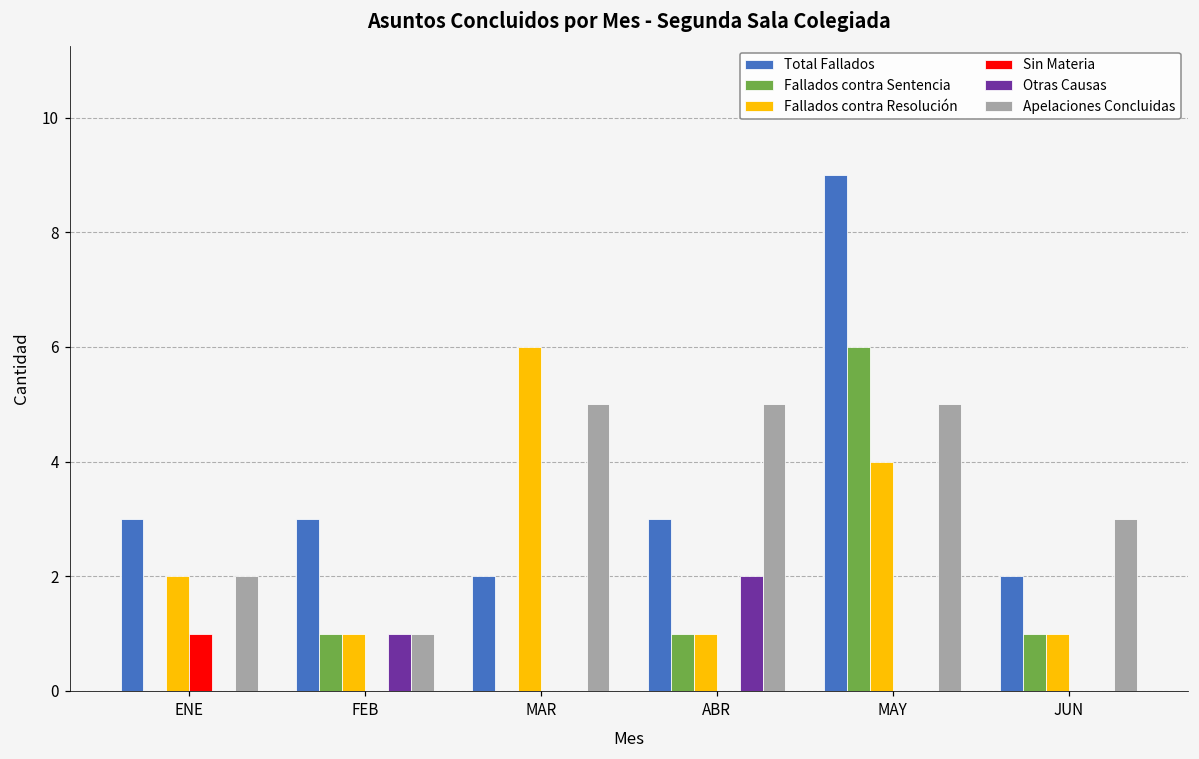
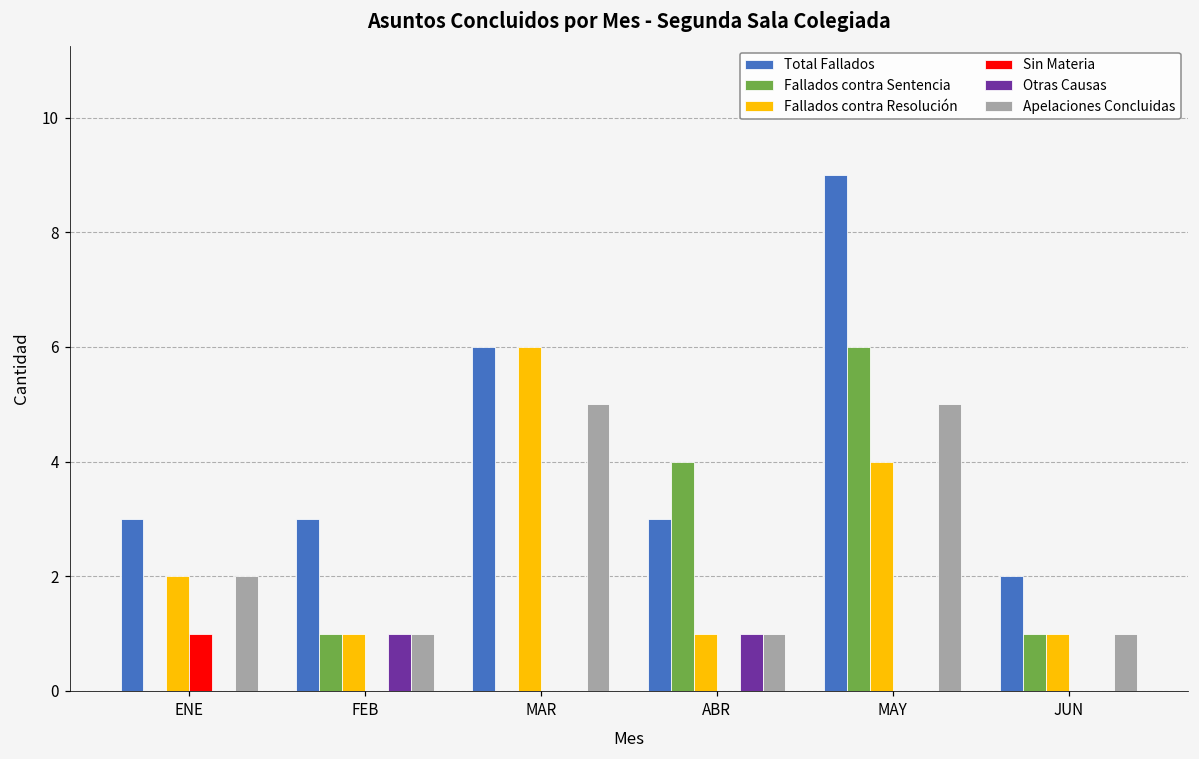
  {
    "Total Fallados": {
      "ENE": 3,
      "FEB": 3,
-     "MAR": 2,
+     "MAR": 6,
      "ABR": 3,
      "MAY": 9,
      "JUN": 2
    },
    "Fallados contra Sentencia": {
      "ENE": 0,
      "FEB": 1,
      "MAR": 0,
-     "ABR": 1,
+     "ABR": 4,
      "MAY": 6,
      "JUN": 1
    },
    "Fallados contra Resolución": {
      "ENE": 2,
      "FEB": 1,
      "MAR": 6,
      "ABR": 1,
      "MAY": 4,
      "JUN": 1
    },
    "Sin Materia": {
      "ENE": 1,
      "FEB": 0,
      "MAR": 0,
      "ABR": 0,
      "MAY": 0,
      "JUN": 0
    },
    "Otras Causas": {
      "ENE": 0,
      "FEB": 1,
      "MAR": 0,
-     "ABR": 2,
+     "ABR": 1,
      "MAY": 0,
      "JUN": 0
    },
    "Apelaciones Concluidas": {
      "ENE": 2,
      "FEB": 1,
      "MAR": 5,
-     "ABR": 5,
+     "ABR": 1,
      "MAY": 5,
-     "JUN": 3
+     "JUN": 1
    }
  }
